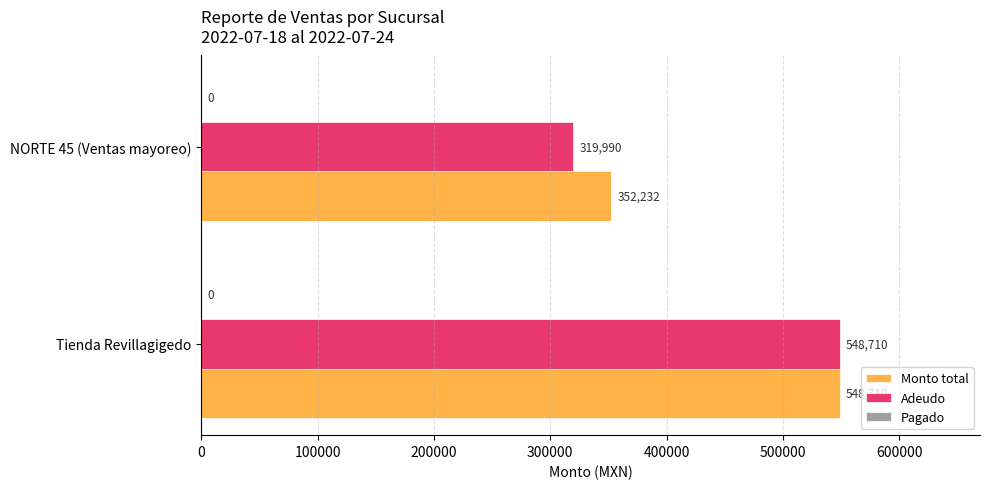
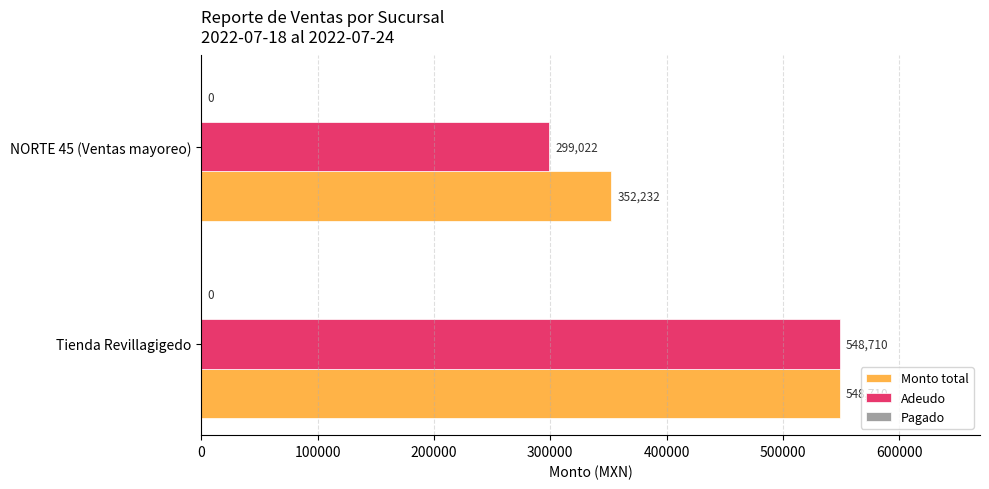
  {
    "Monto total": {
      "NORTE 45 (Ventas mayoreo)": "352,232"
    },
    "Adeudo": {
-     "NORTE 45 (Ventas mayoreo)": "319,990",
+     "NORTE 45 (Ventas mayoreo)": "299,022",
      "Tienda Revillagigedo": "548,710"
    },
    "Pagado": {
      "NORTE 45 (Ventas mayoreo)": "0",
      "Tienda Revillagigedo": "0"
    }
  }
